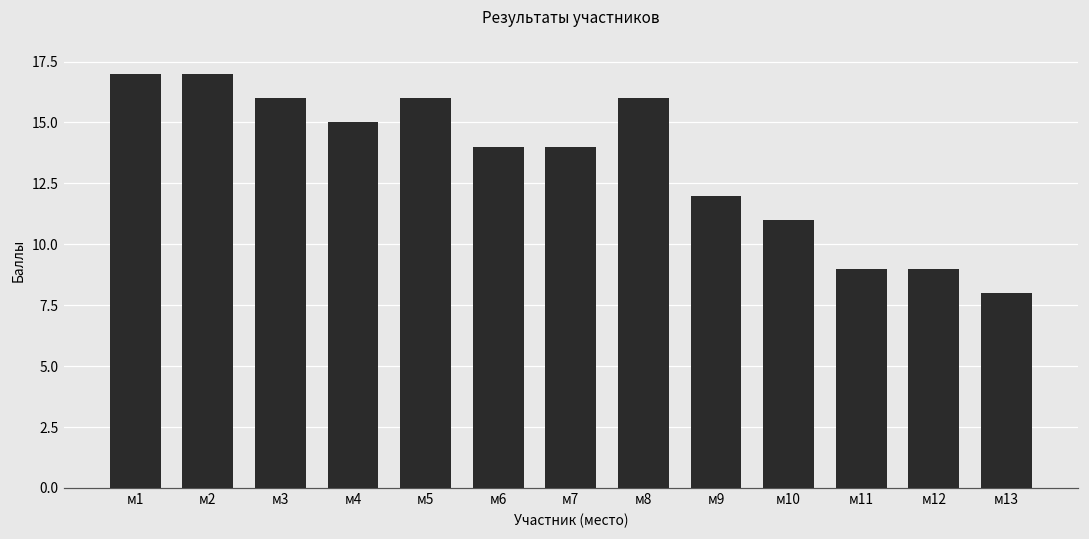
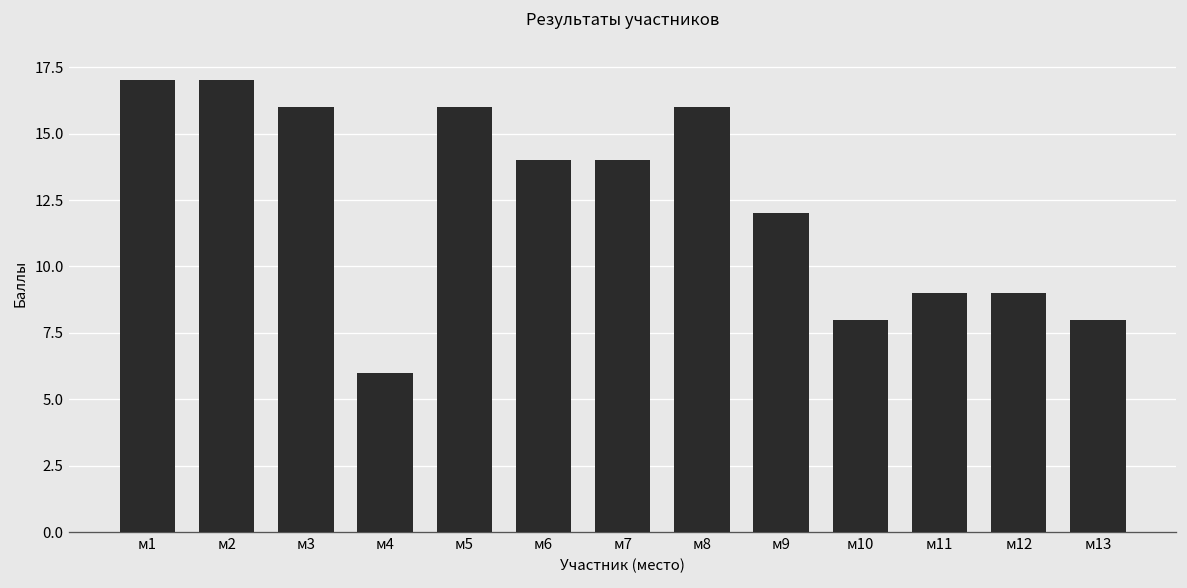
  {
    "м1": 17,
    "м2": 17,
    "м3": 16,
-   "м4": 15,
+   "м4": 6,
    "м5": 16,
    "м6": 14,
    "м7": 14,
    "м8": 16,
    "м9": 12,
-   "м10": 11,
+   "м10": 8,
    "м11": 9,
    "м12": 9,
    "м13": 8
  }
